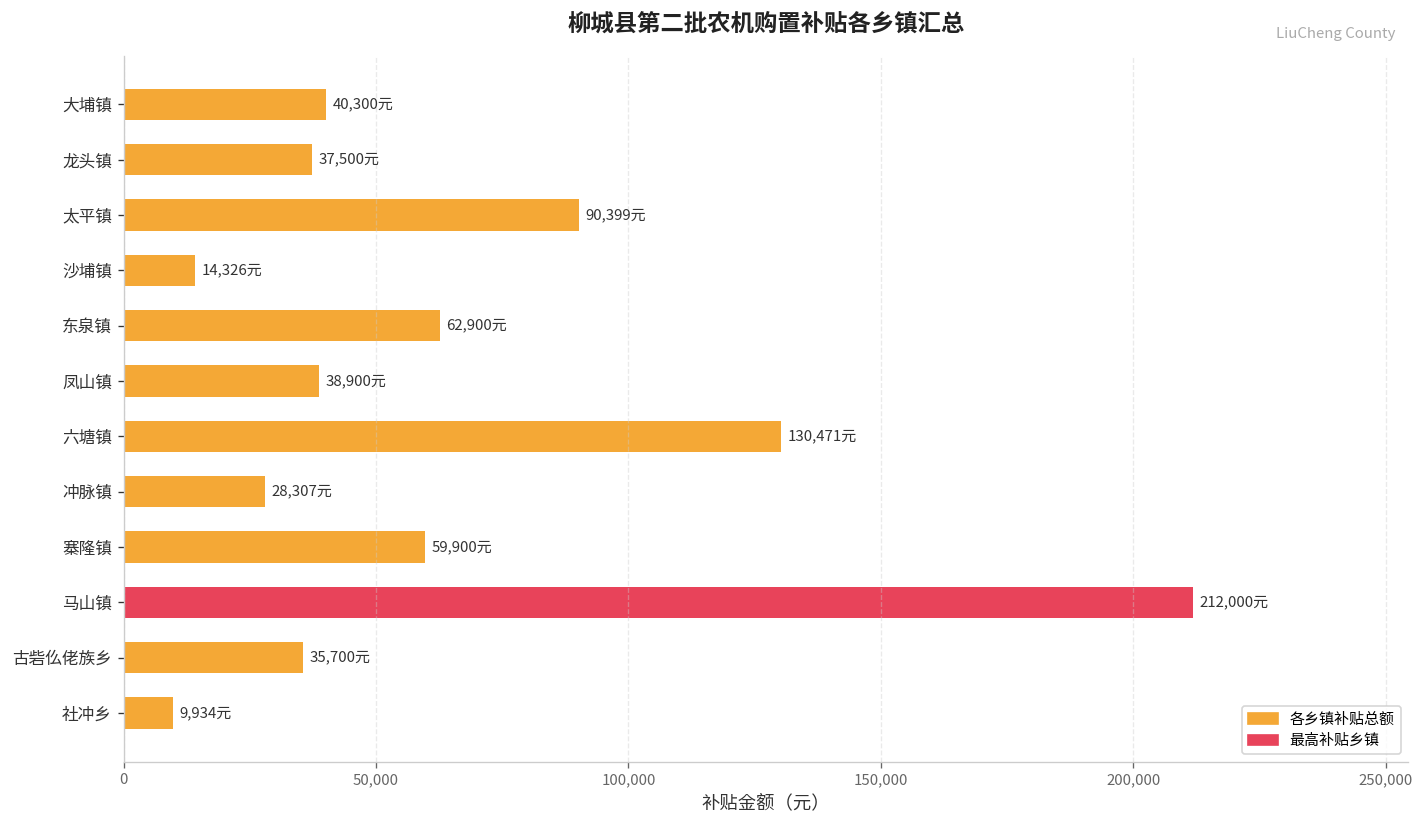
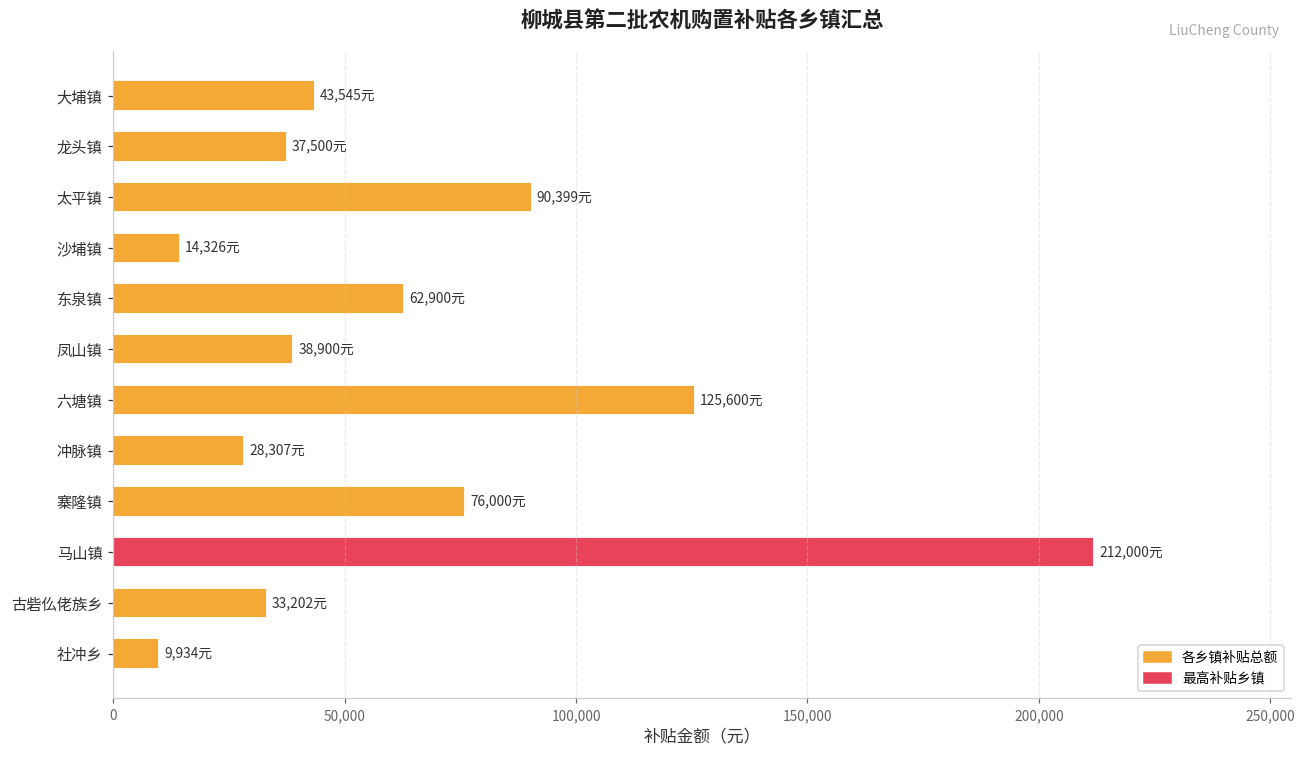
  {
-   "大埔镇": "40,300元",
+   "大埔镇": "43,545元",
    "龙头镇": "37,500元",
    "太平镇": "90,399元",
    "沙埔镇": "14,326元",
    "东泉镇": "62,900元",
    "凤山镇": "38,900元",
-   "六塘镇": "130,471元",
+   "六塘镇": "125,600元",
    "冲脉镇": "28,307元",
-   "寨隆镇": "59,900元",
+   "寨隆镇": "76,000元",
    "马山镇": "212,000元",
-   "古砦仫佬族乡": "35,700元",
+   "古砦仫佬族乡": "33,202元",
    "社冲乡": "9,934元"
  }
